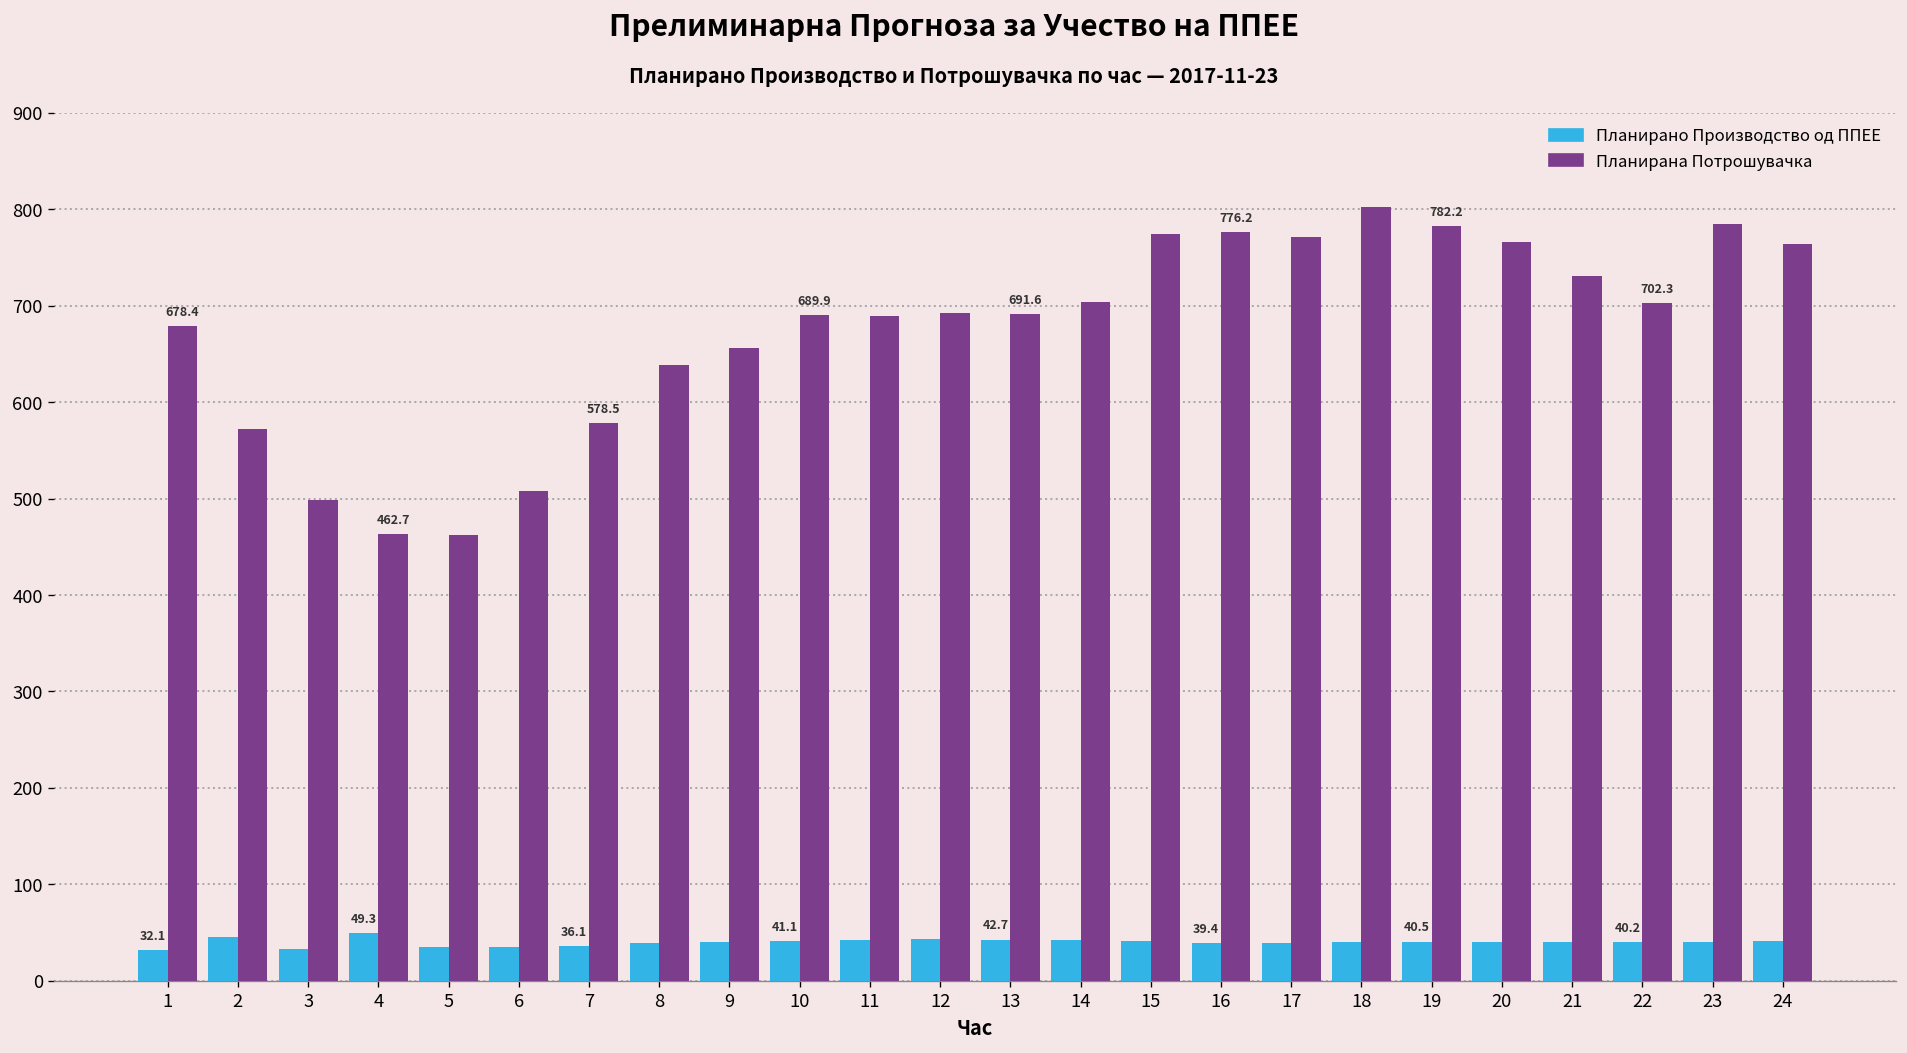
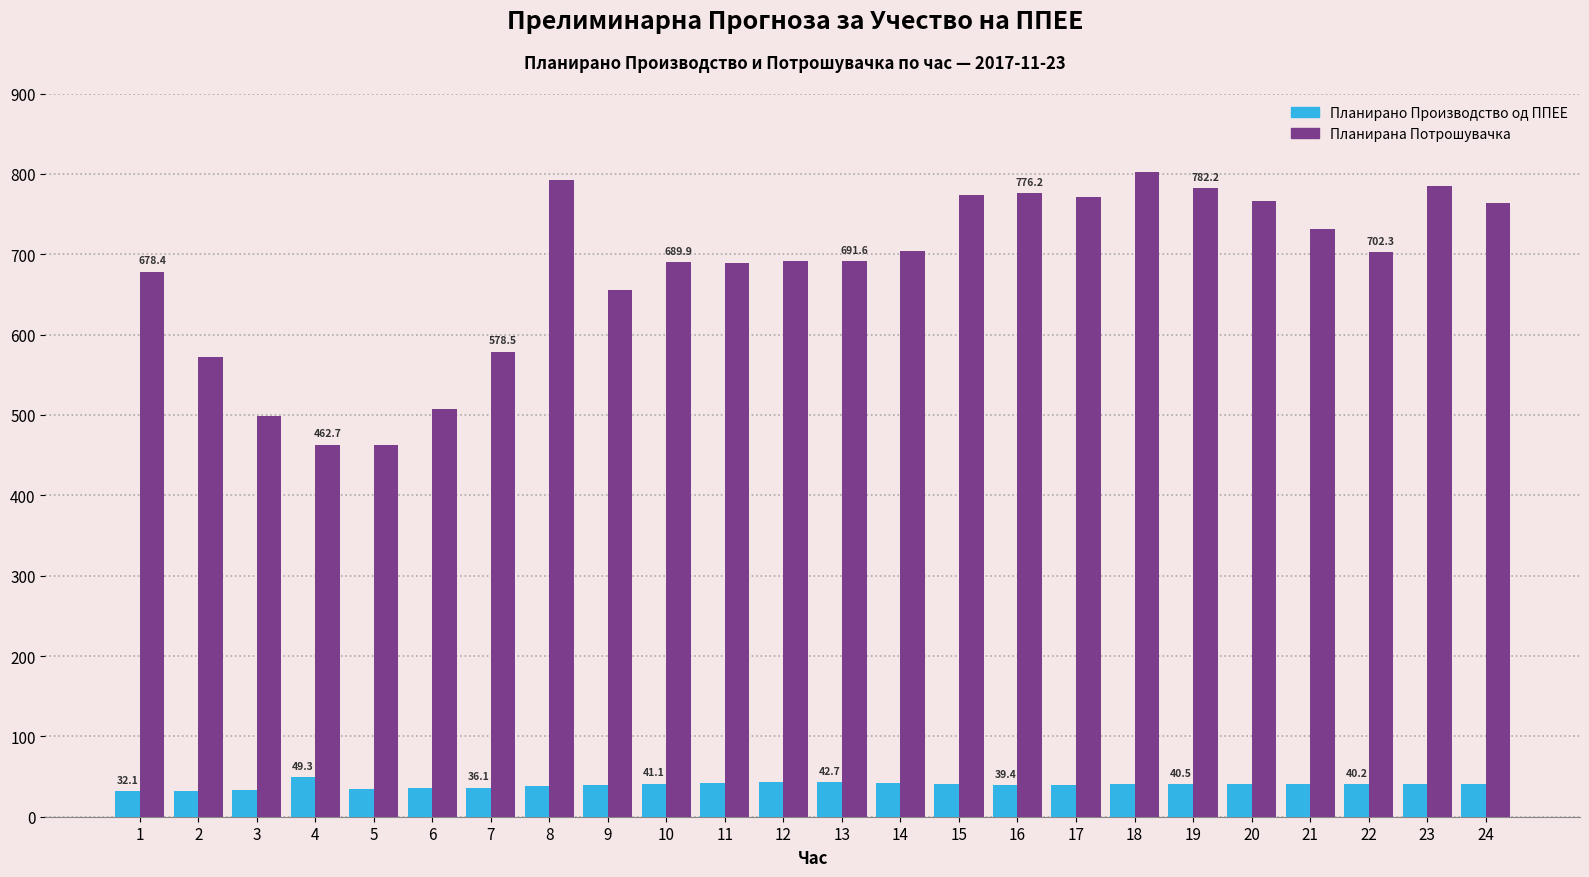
  {
    "Планирано Производство од ППЕЕ": {
-     "2": 40,
+     "2": 30,
      "3": 30,
      "5": 30,
      "6": 40,
      "8": 40,
      "9": 40,
      "11": 40,
      "12": 40,
      "14": 40,
      "15": 40,
      "17": 40,
      "18": 40,
      "20": 40,
      "21": 40,
      "23": 40,
      "24": 40
    },
    "Планирана Потрошувачка": {
      "2": 570,
      "3": 500,
      "5": 460,
      "6": 510,
-     "8": 640,
+     "8": 790,
      "9": 660,
      "11": 690,
      "12": 690,
      "14": 700,
      "15": 770,
      "17": 770,
      "18": 800,
      "20": 770,
      "21": 730,
      "23": 780,
      "24": 760
    }
  }
